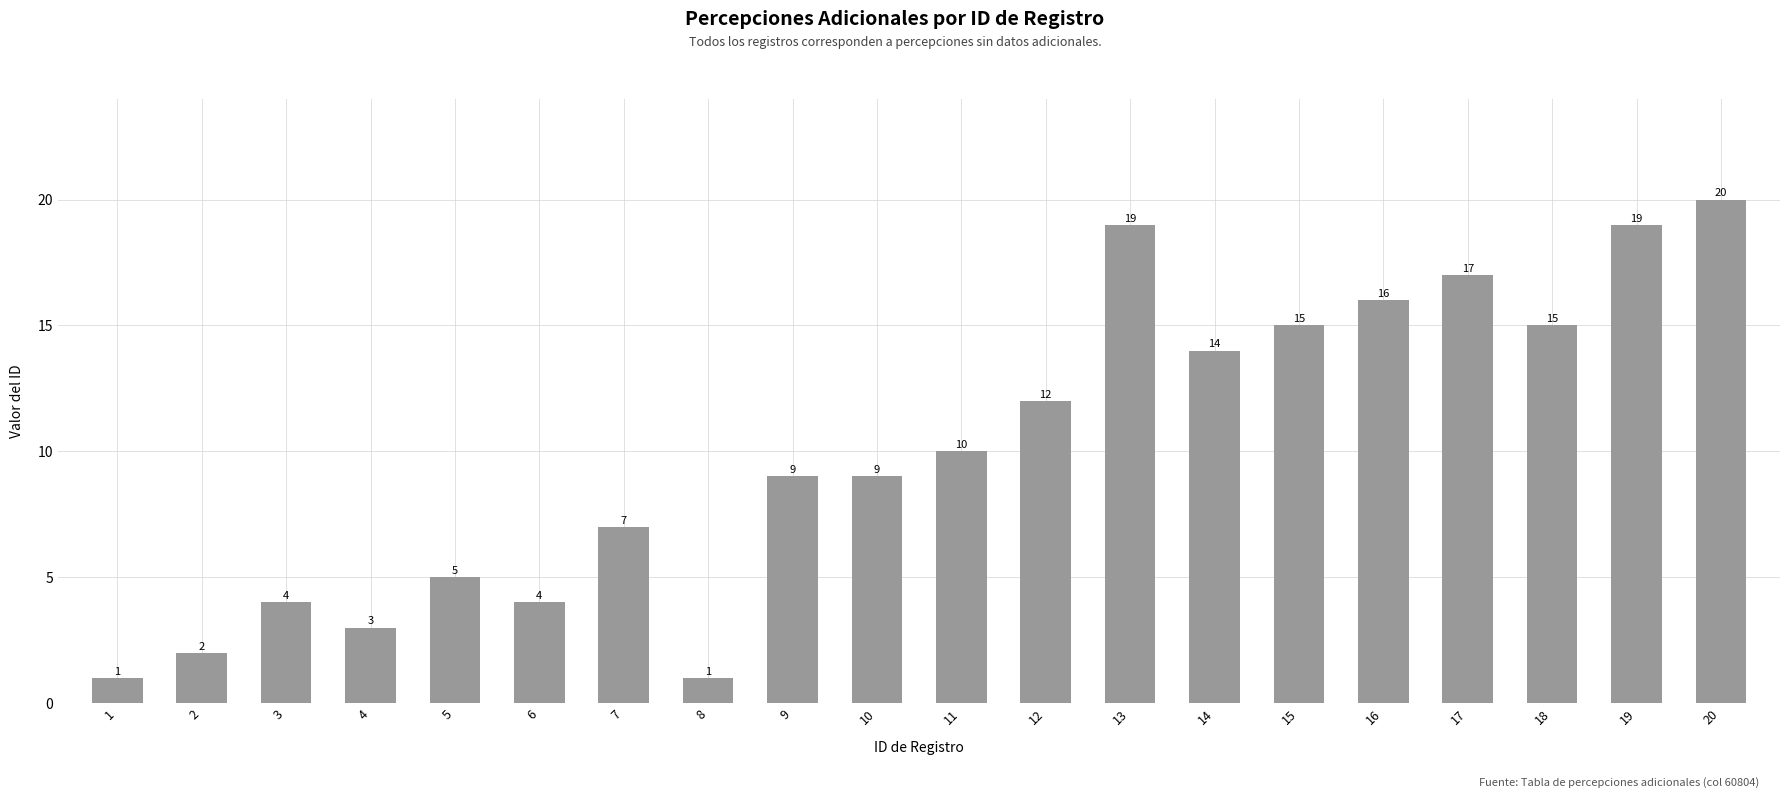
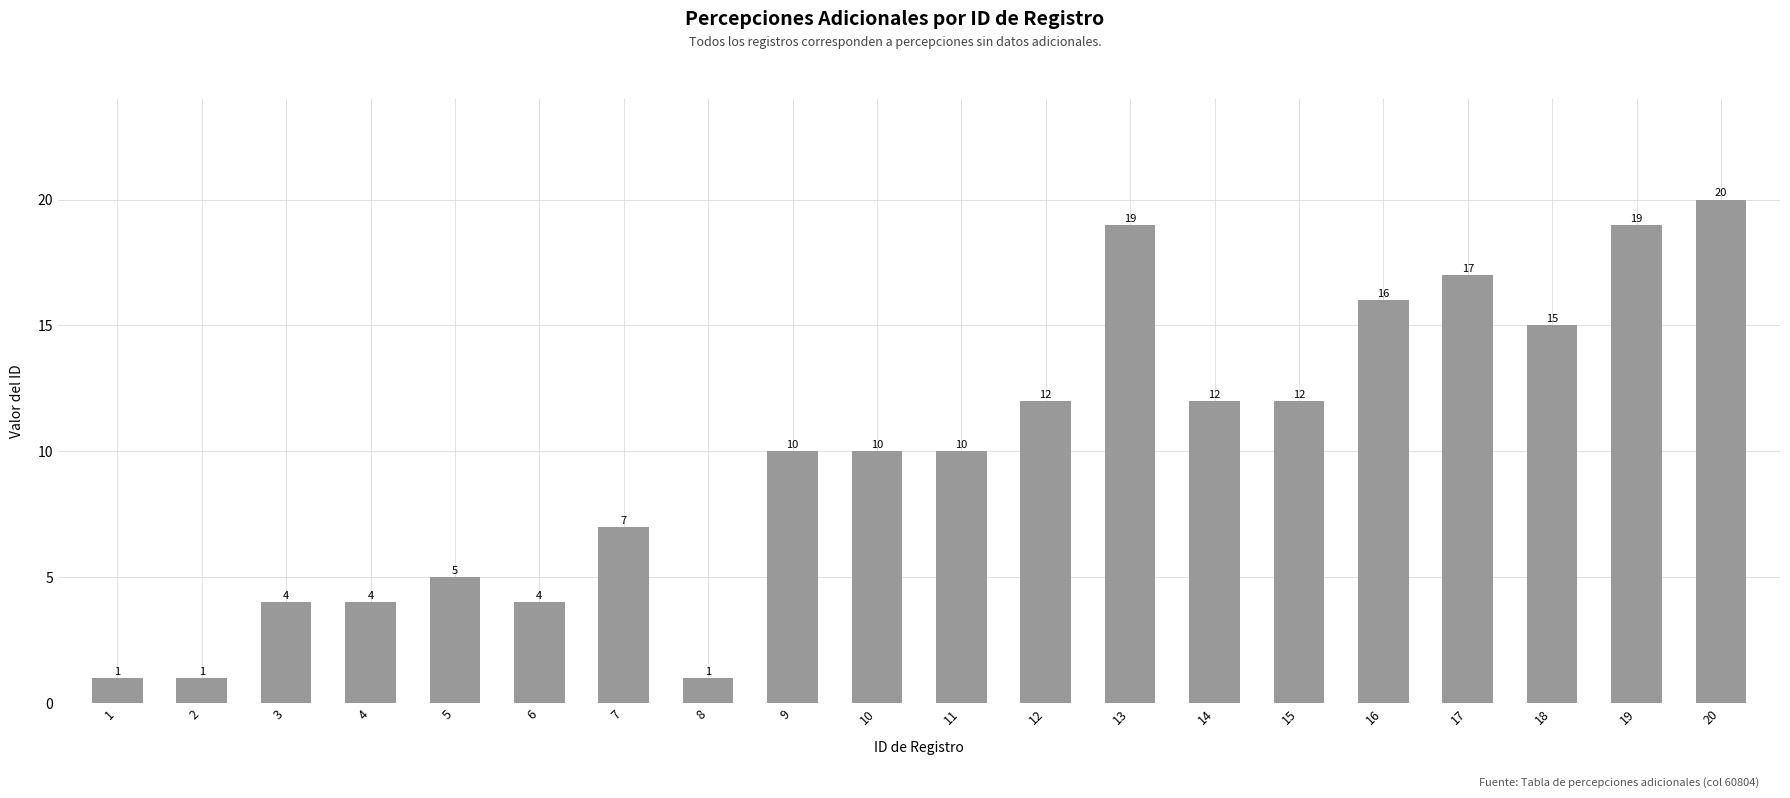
  {
    "1": 1,
-   "2": 2,
+   "2": 1,
    "3": 4,
-   "4": 3,
+   "4": 4,
    "5": 5,
    "6": 4,
    "7": 7,
    "8": 1,
-   "9": 9,
-   "10": 9,
+   "9": 10,
+   "10": 10,
    "11": 10,
    "12": 12,
    "13": 19,
-   "14": 14,
-   "15": 15,
+   "14": 12,
+   "15": 12,
    "16": 16,
    "17": 17,
    "18": 15,
    "19": 19,
    "20": 20
  }
